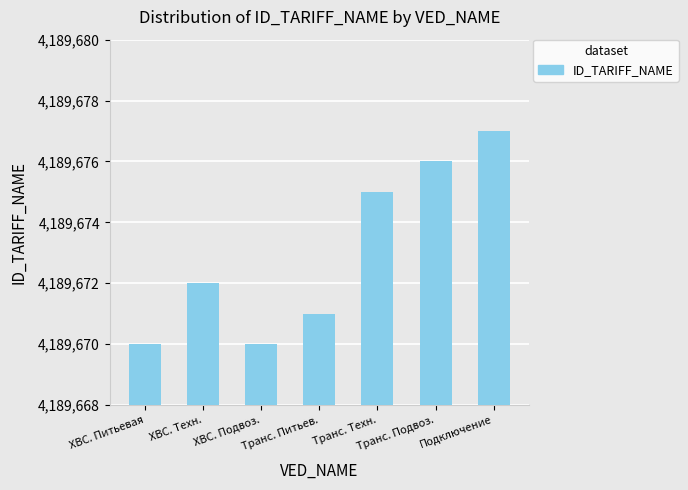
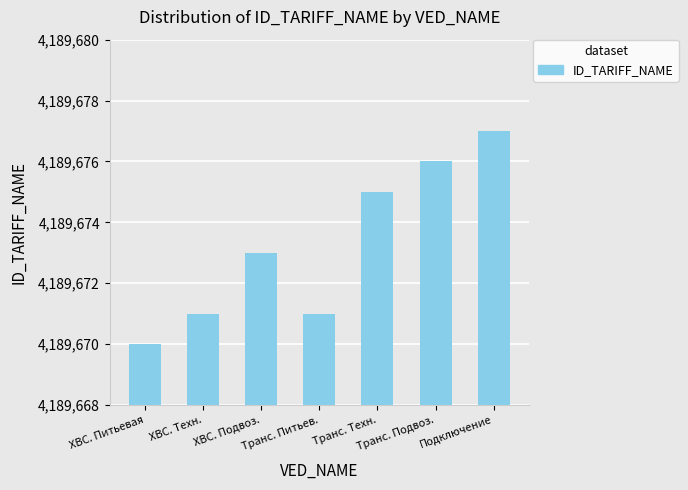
  {
    "ХВС. Питьевая": "4,189,670",
-   "ХВС. Техн.": "4,189,672",
-   "ХВС. Подвоз.": "4,189,670",
+   "ХВС. Техн.": "4,189,671",
+   "ХВС. Подвоз.": "4,189,673",
    "Транс. Питьев.": "4,189,671",
    "Транс. Техн.": "4,189,675",
    "Транс. Подвоз.": "4,189,676",
    "Подключение": "4,189,677"
  }
